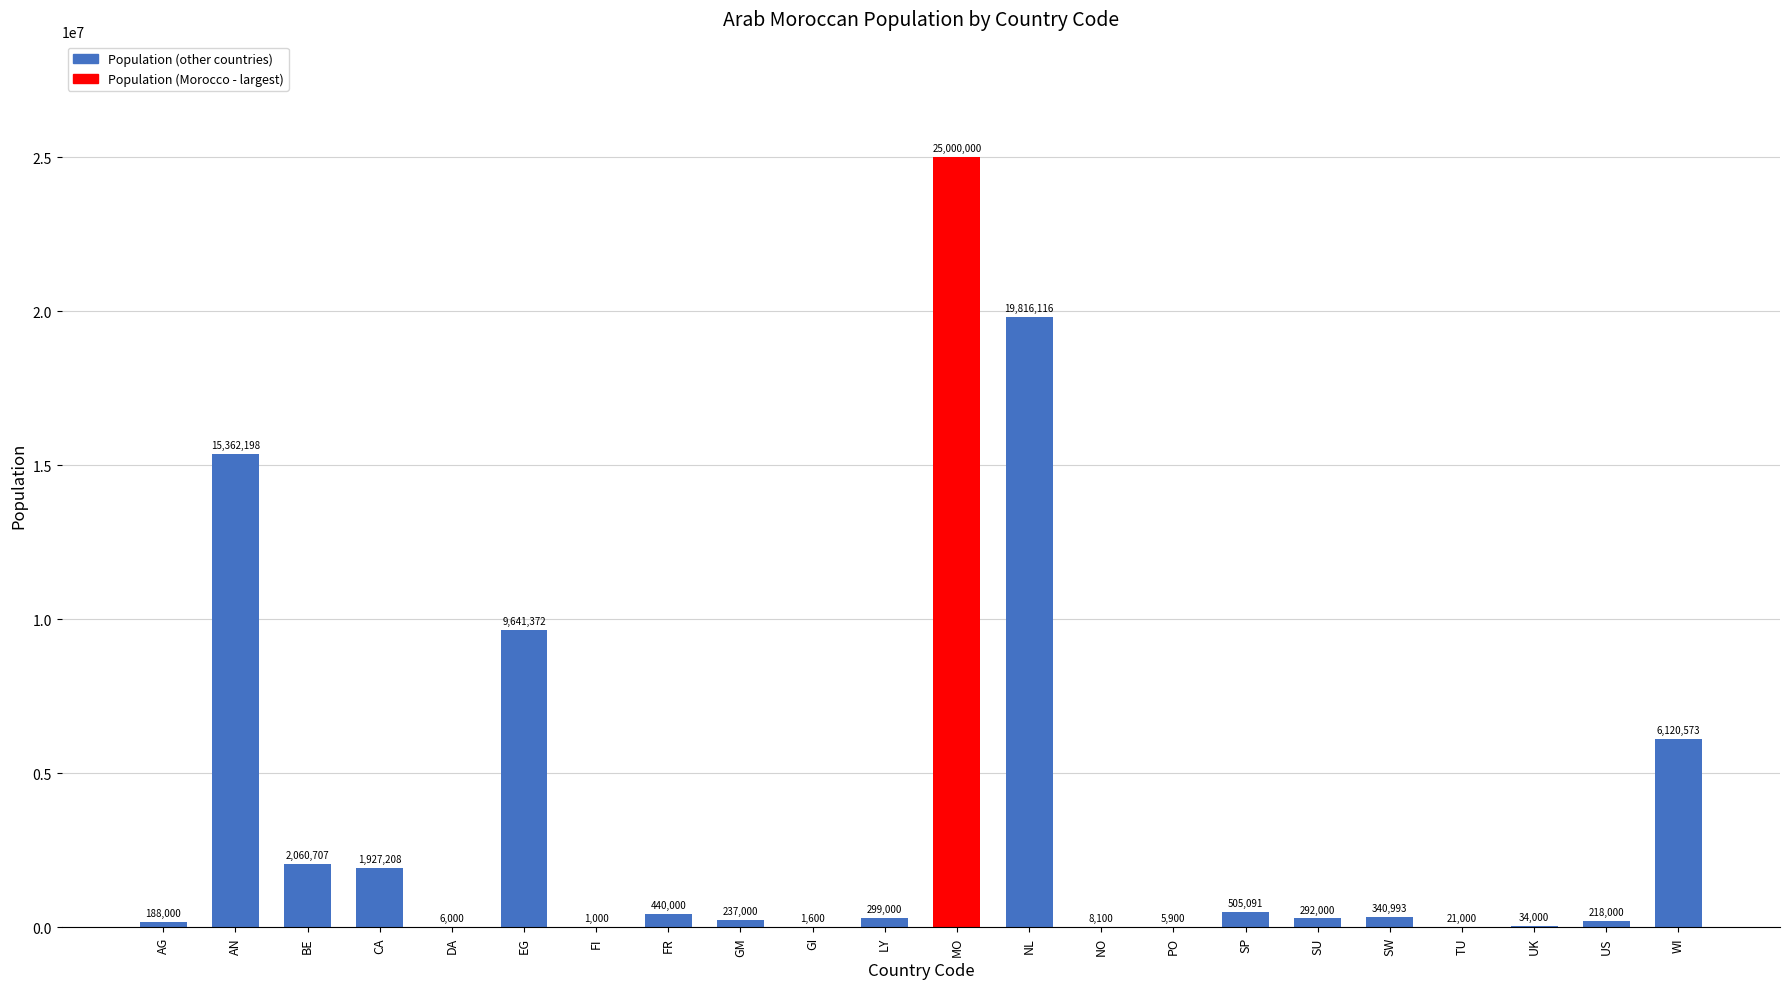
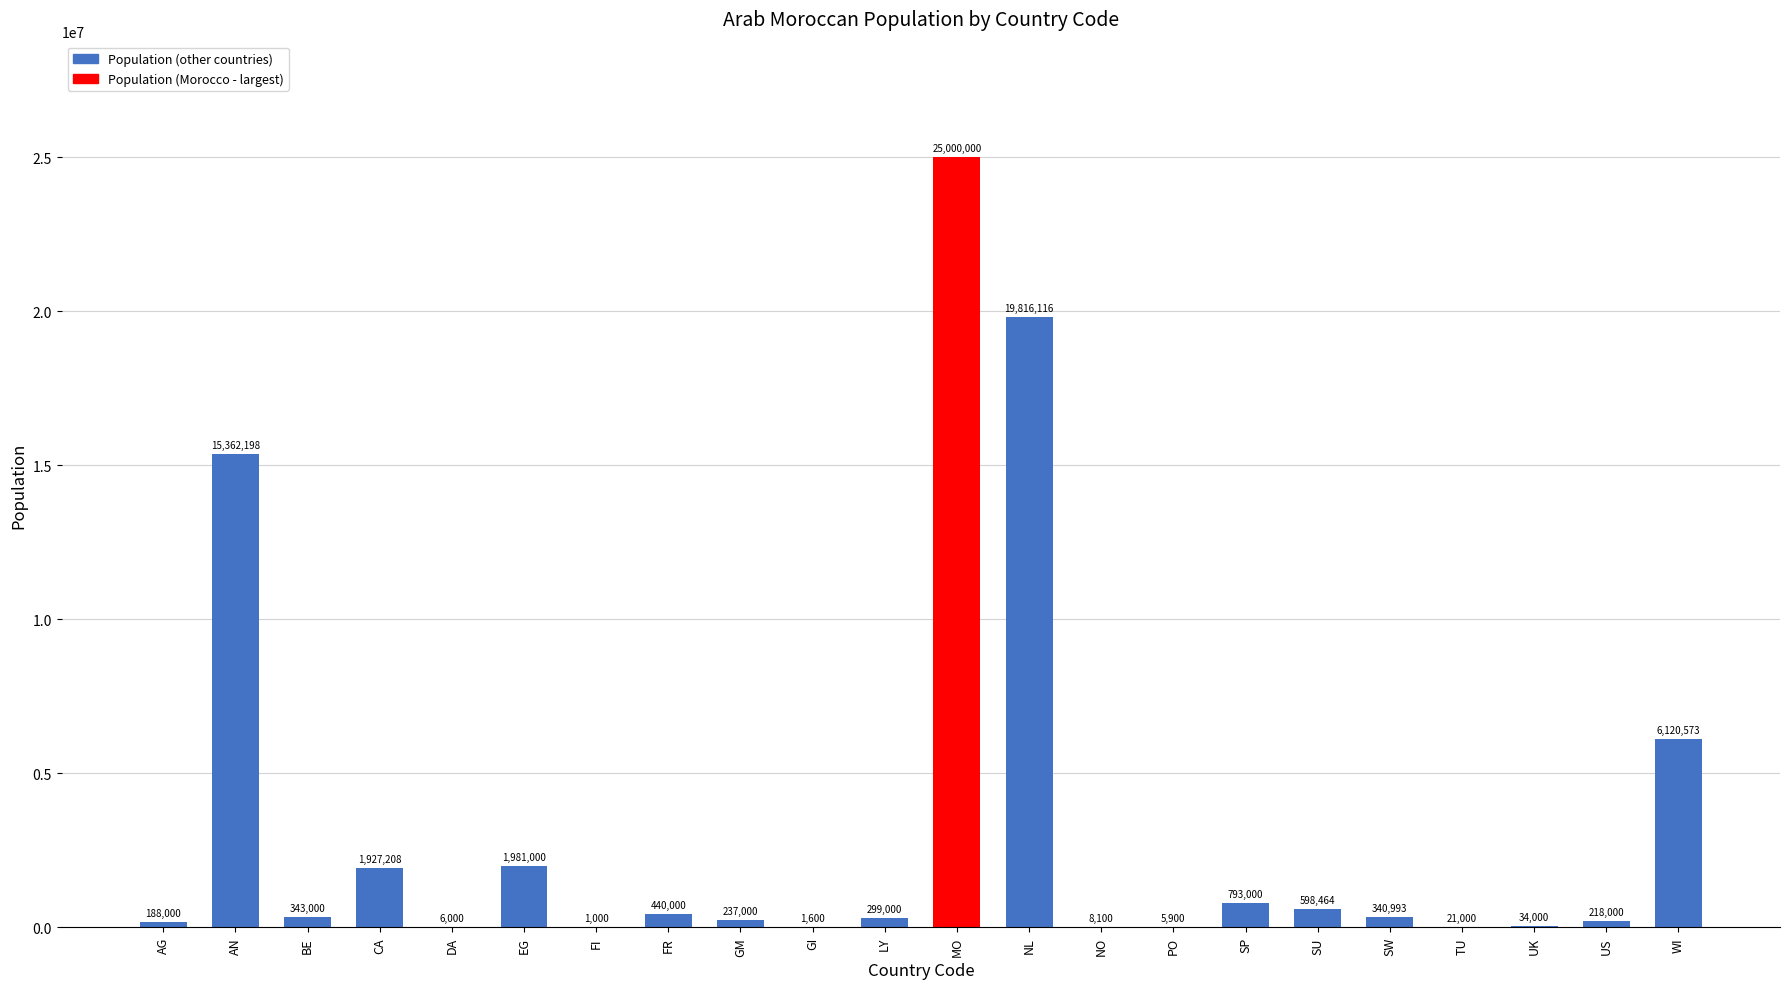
  {
    "AG": "188,000",
    "AN": "15,362,198",
-   "BE": "2,060,707",
+   "BE": "343,000",
    "CA": "1,927,208",
    "DA": "6,000",
-   "EG": "9,641,372",
+   "EG": "1,981,000",
    "FI": "1,000",
    "FR": "440,000",
    "GM": "237,000",
    "GI": "1,600",
    "LY": "299,000",
    "MO": "25,000,000",
    "NL": "19,816,116",
    "NO": "8,100",
    "PO": "5,900",
-   "SP": "505,091",
-   "SU": "292,000",
+   "SP": "793,000",
+   "SU": "598,464",
    "SW": "340,993",
    "TU": "21,000",
    "UK": "34,000",
    "US": "218,000",
    "WI": "6,120,573"
  }
